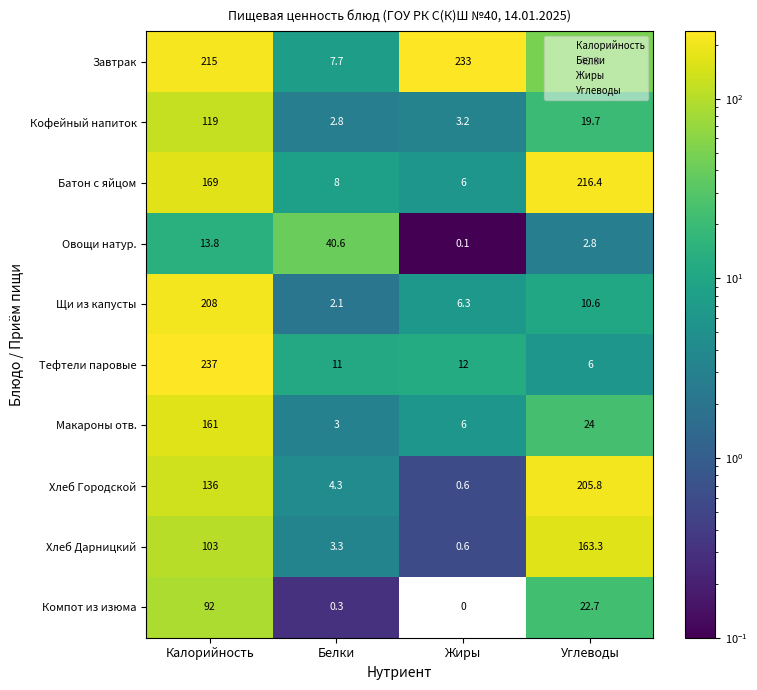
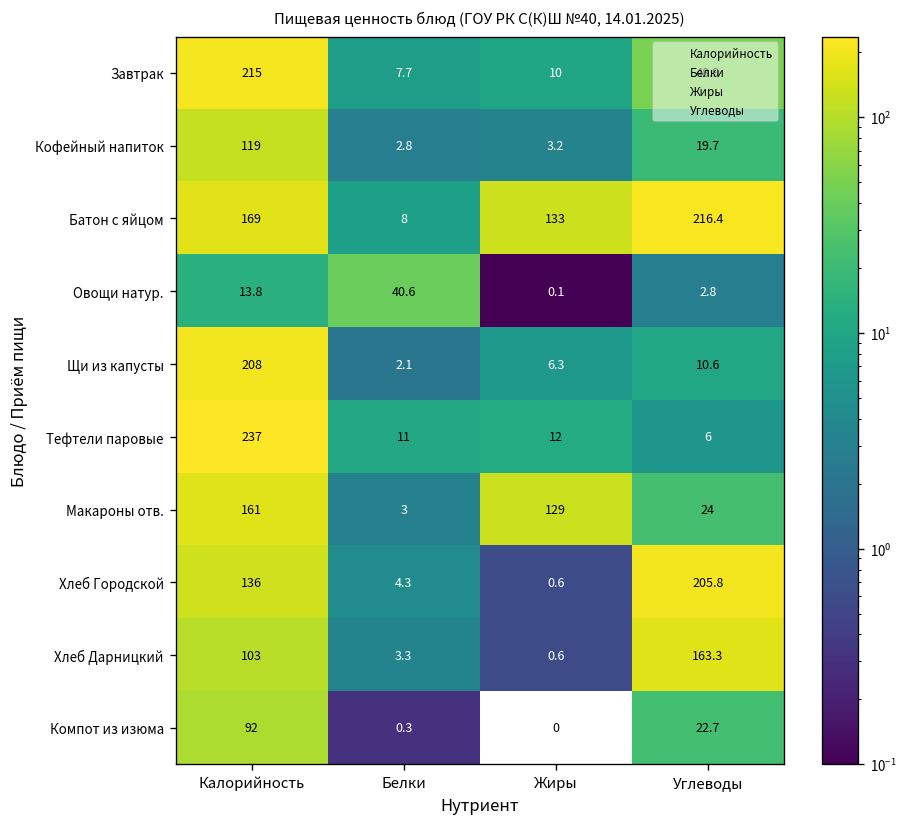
  {
    "Завтрак": {
-     "Жиры": 233
+     "Жиры": 10
    },
    "Батон с яйцом": {
-     "Жиры": 6
+     "Жиры": 133
    },
    "Макароны отв.": {
-     "Жиры": 6
+     "Жиры": 129
    }
  }
